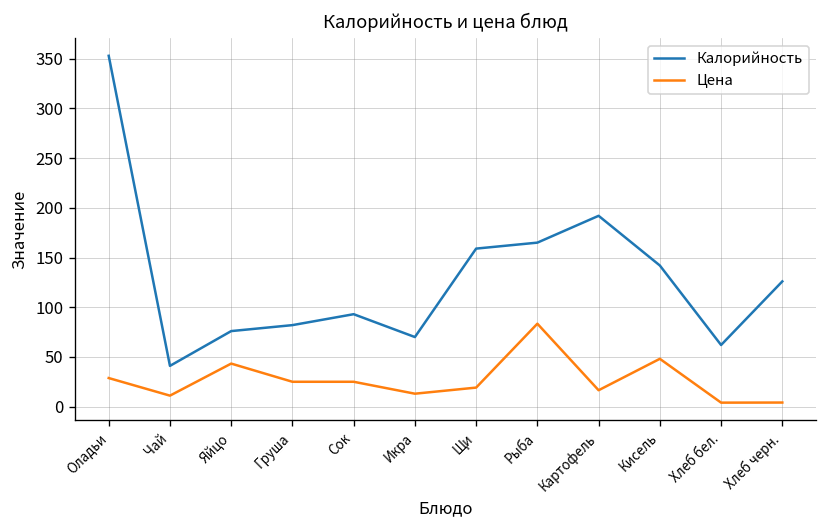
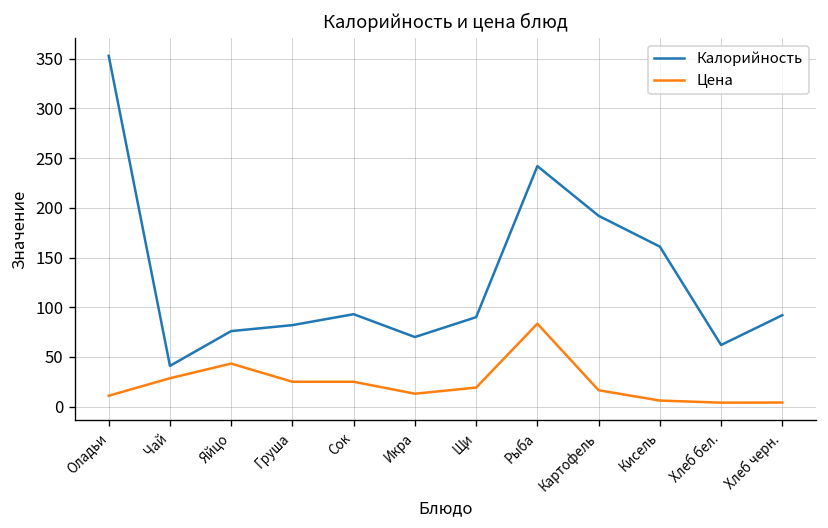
  {
    "Калорийность": {
      "Оладьи": 350,
      "Чай": 40,
      "Яйцо": 80,
      "Груша": 80,
      "Сок": 90,
      "Икра": 70,
-     "Щи": 160,
-     "Рыба": 170,
+     "Щи": 90,
+     "Рыба": 240,
      "Картофель": 190,
-     "Кисель": 140,
+     "Кисель": 160,
      "Хлеб бел.": 60,
-     "Хлеб черн.": 130
+     "Хлеб черн.": 90
    },
    "Цена": {
-     "Оладьи": 30,
-     "Чай": 10,
+     "Оладьи": 10,
+     "Чай": 30,
      "Яйцо": 40,
      "Груша": 30,
      "Сок": 30,
      "Икра": 10,
      "Щи": 20,
      "Рыба": 80,
      "Картофель": 20,
-     "Кисель": 50,
+     "Кисель": 10,
      "Хлеб бел.": 0,
      "Хлеб черн.": 0
    }
  }
